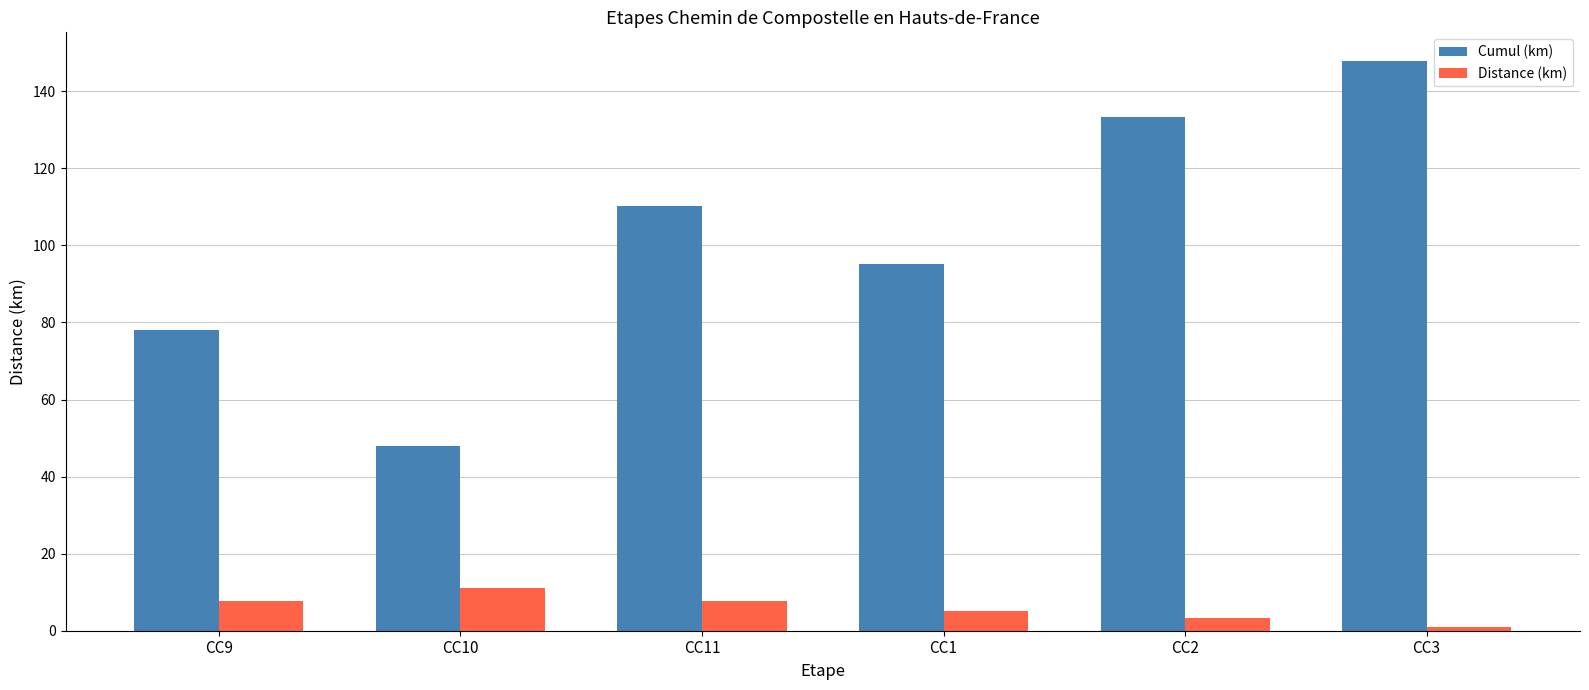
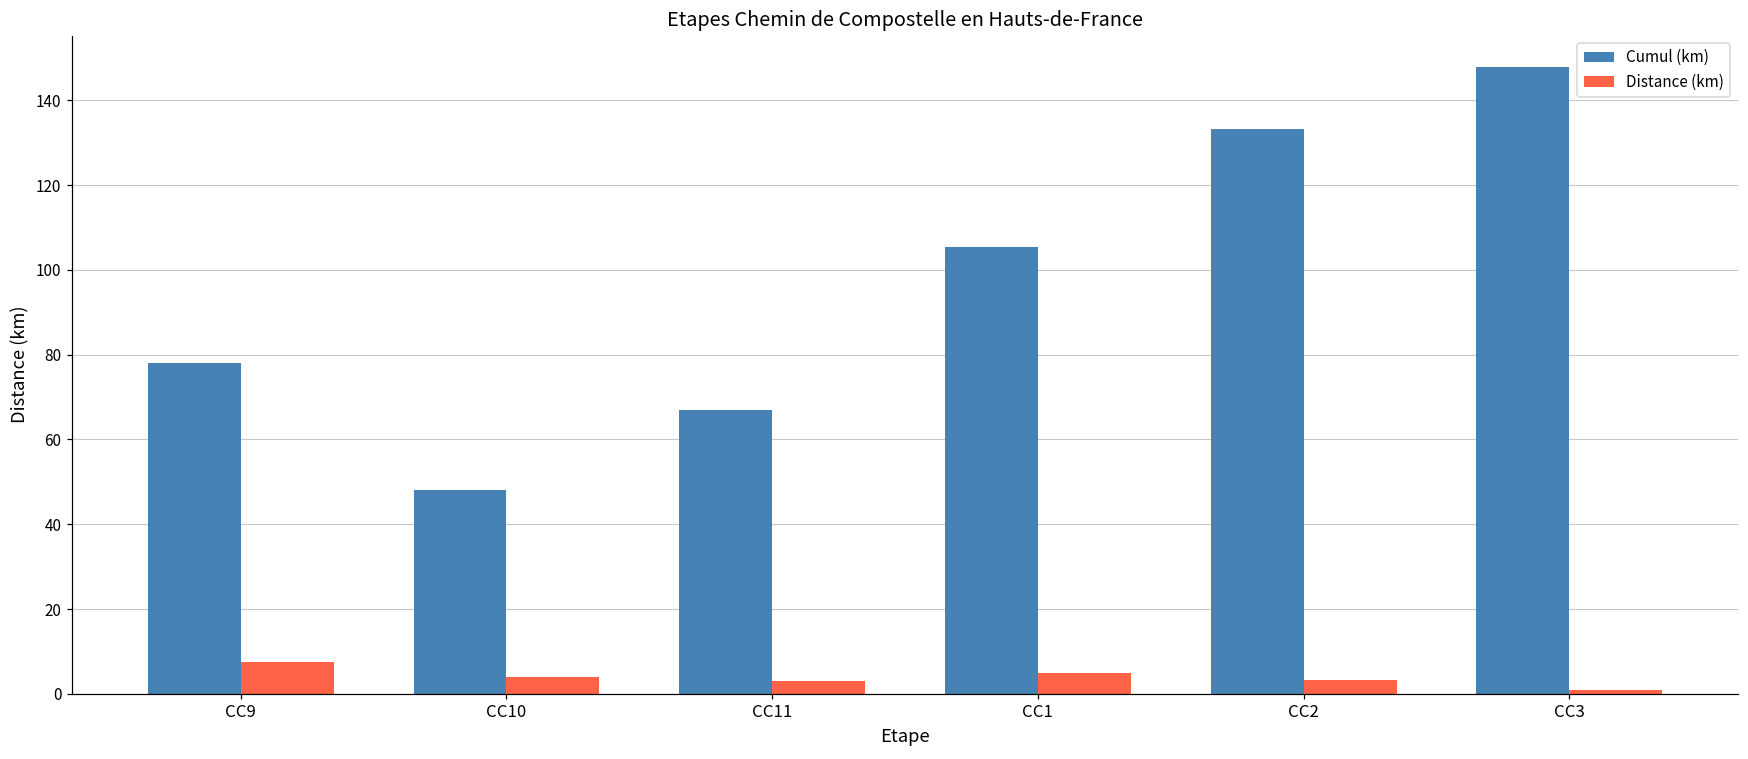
  {
    "Cumul (km)": {
      "CC9": 78,
      "CC10": 48,
-     "CC11": 110,
-     "CC1": 95,
+     "CC11": 67,
+     "CC1": 106,
      "CC2": 133,
      "CC3": 148
    },
    "Distance (km)": {
      "CC9": 8,
-     "CC10": 11,
-     "CC11": 8,
+     "CC10": 4,
+     "CC11": 3,
      "CC1": 5,
      "CC2": 3,
      "CC3": 1
    }
  }
